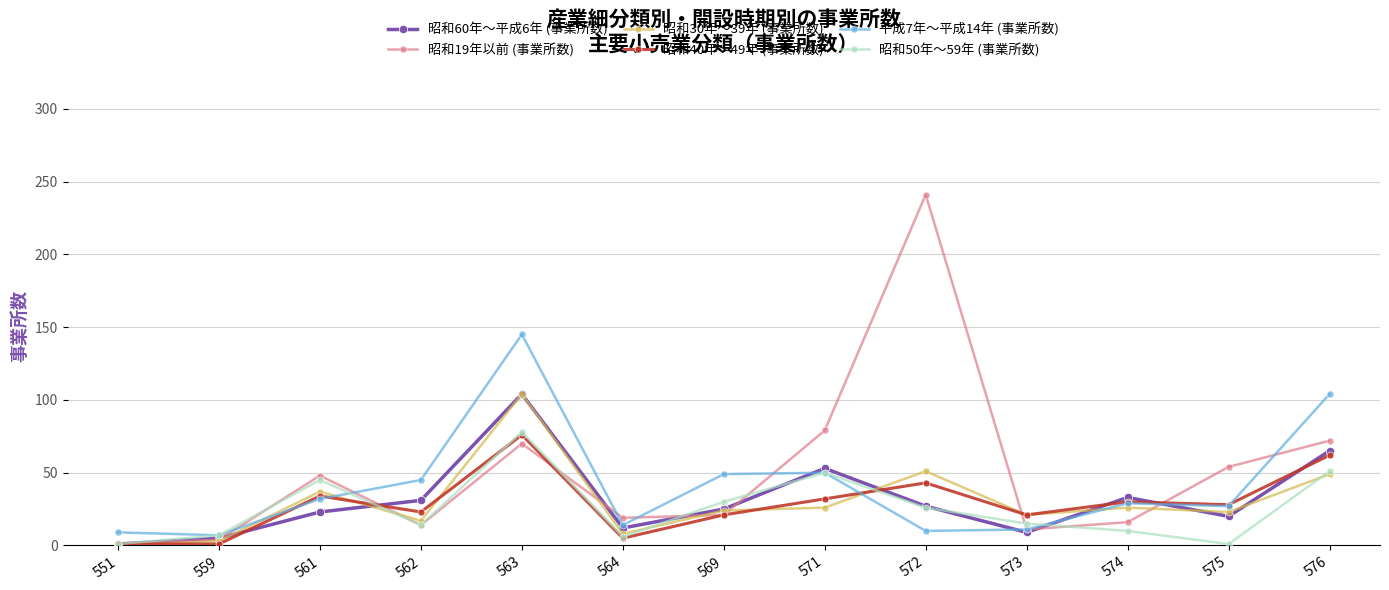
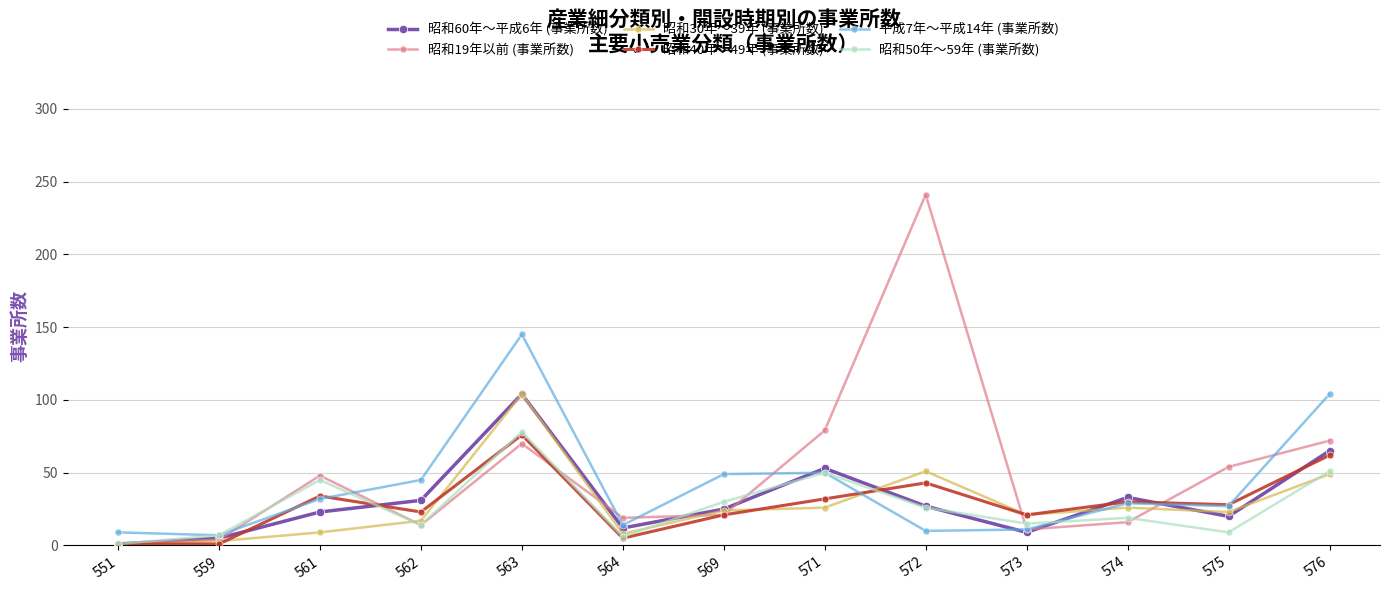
  {
    "昭和60年～平成6年 (事業所数)": {
      "561": 23,
      "562": 31,
      "564": 12,
      "571": 53,
      "573": 9,
      "574": 33,
      "575": 20,
      "576": 65
    },
    "昭和19年以前 (事業所数)": {
      "561": 48,
      "563": 70,
      "564": 19,
      "571": 79,
      "572": 241,
      "574": 16,
      "575": 54,
      "576": 72
    },
    "昭和30年～39年 (事業所数)": {
-     "561": 37,
+     "561": 9,
      "562": 17,
      "564": 8,
      "571": 26,
      "572": 51,
      "574": 26,
      "575": 23,
      "576": 49
    },
    "昭和40年～49年 (事業所数)": {
      "559": 1,
      "561": 34,
      "562": 23,
      "563": 76,
      "571": 32,
      "572": 43,
      "576": 62
    },
    "平成7年～平成14年 (事業所数)": {
      "551": 9,
      "561": 32,
      "562": 45,
      "563": 145,
      "564": 14,
      "569": 49,
      "572": 10,
      "576": 104
    },
    "昭和50年～59年 (事業所数)": {
      "561": 45,
      "563": 78,
      "569": 30,
      "573": 15,
-     "574": 10,
-     "575": 1,
+     "574": 19,
+     "575": 9,
      "576": 51
    }
  }
